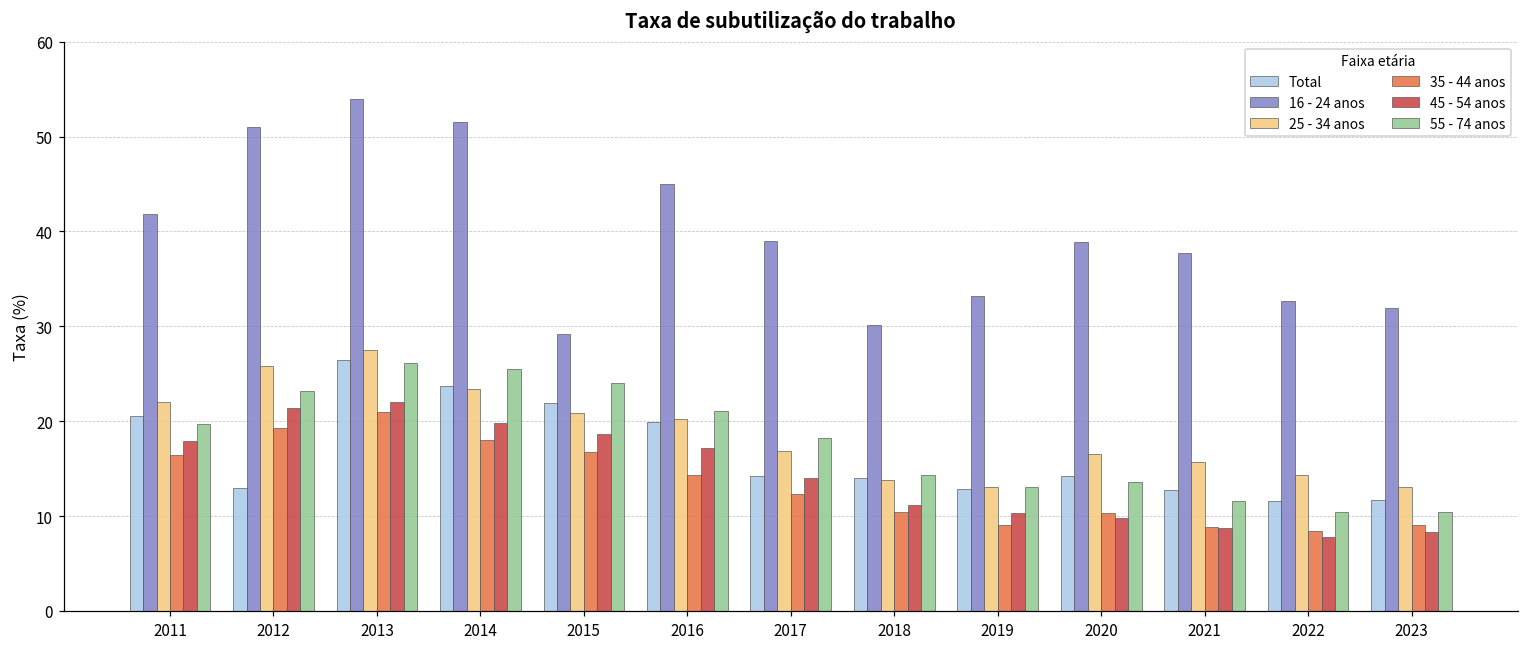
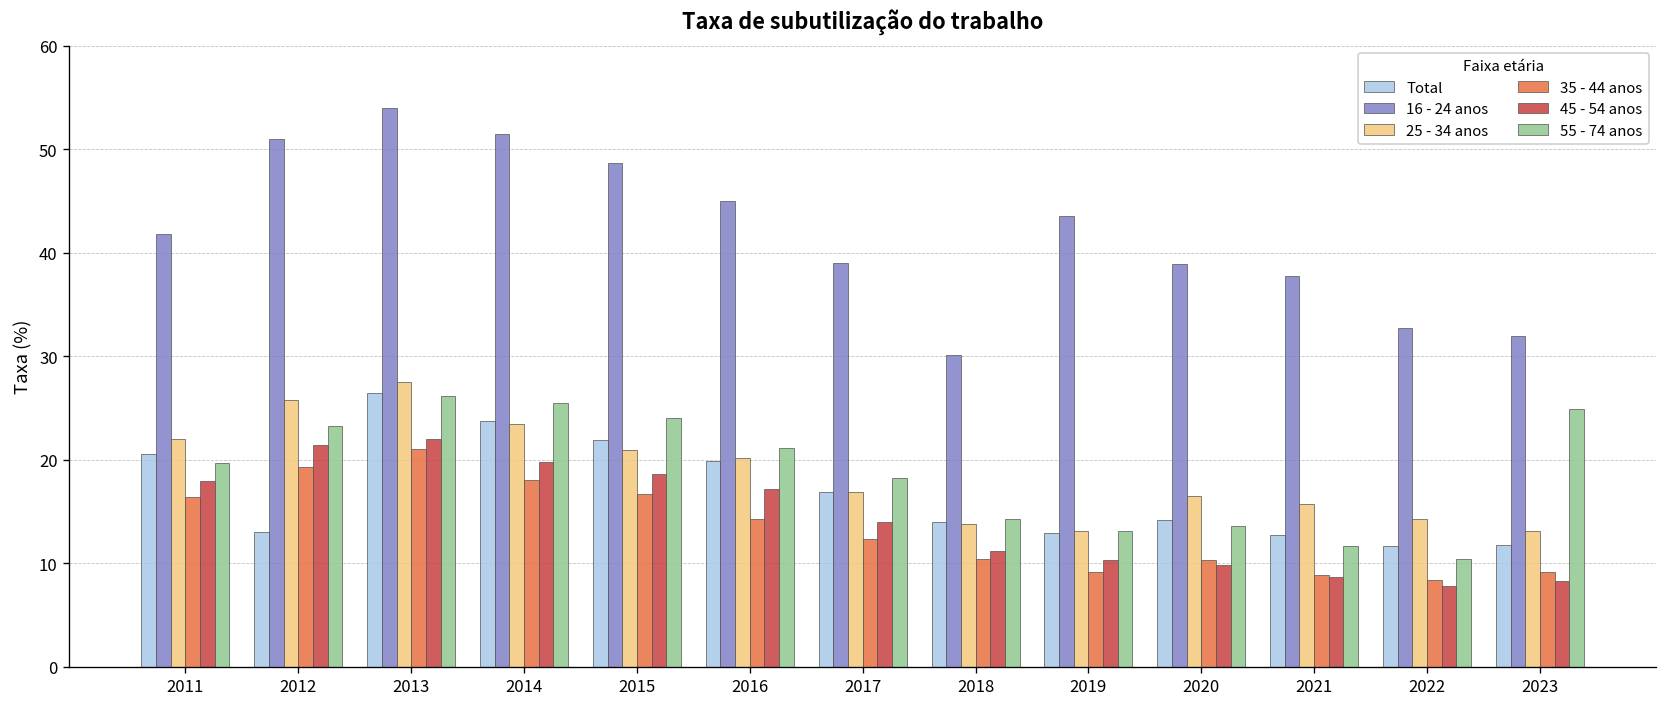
  {
    "Total": {
      "2011": 21,
      "2012": 13,
      "2013": 26,
      "2014": 24,
      "2015": 22,
      "2016": 20,
-     "2017": 14,
+     "2017": 17,
      "2018": 14,
      "2019": 13,
      "2020": 14,
      "2021": 13,
      "2022": 12,
      "2023": 12
    },
    "16 - 24 anos": {
      "2011": 42,
      "2012": 51,
      "2013": 54,
      "2014": 52,
-     "2015": 29,
+     "2015": 49,
      "2016": 45,
      "2017": 39,
      "2018": 30,
-     "2019": 33,
+     "2019": 44,
      "2020": 39,
      "2021": 38,
      "2022": 33,
      "2023": 32
    },
    "25 - 34 anos": {
      "2011": 22,
      "2012": 26,
      "2013": 28,
      "2014": 23,
      "2015": 21,
      "2016": 20,
      "2017": 17,
      "2018": 14,
      "2019": 13,
      "2020": 17,
      "2021": 16,
      "2022": 14,
      "2023": 13
    },
    "55 - 74 anos": {
      "2011": 20,
      "2012": 23,
      "2013": 26,
      "2014": 26,
      "2015": 24,
      "2016": 21,
      "2017": 18,
      "2018": 14,
      "2019": 13,
      "2020": 14,
      "2021": 12,
      "2022": 10,
-     "2023": 10
+     "2023": 25
    }
  }
